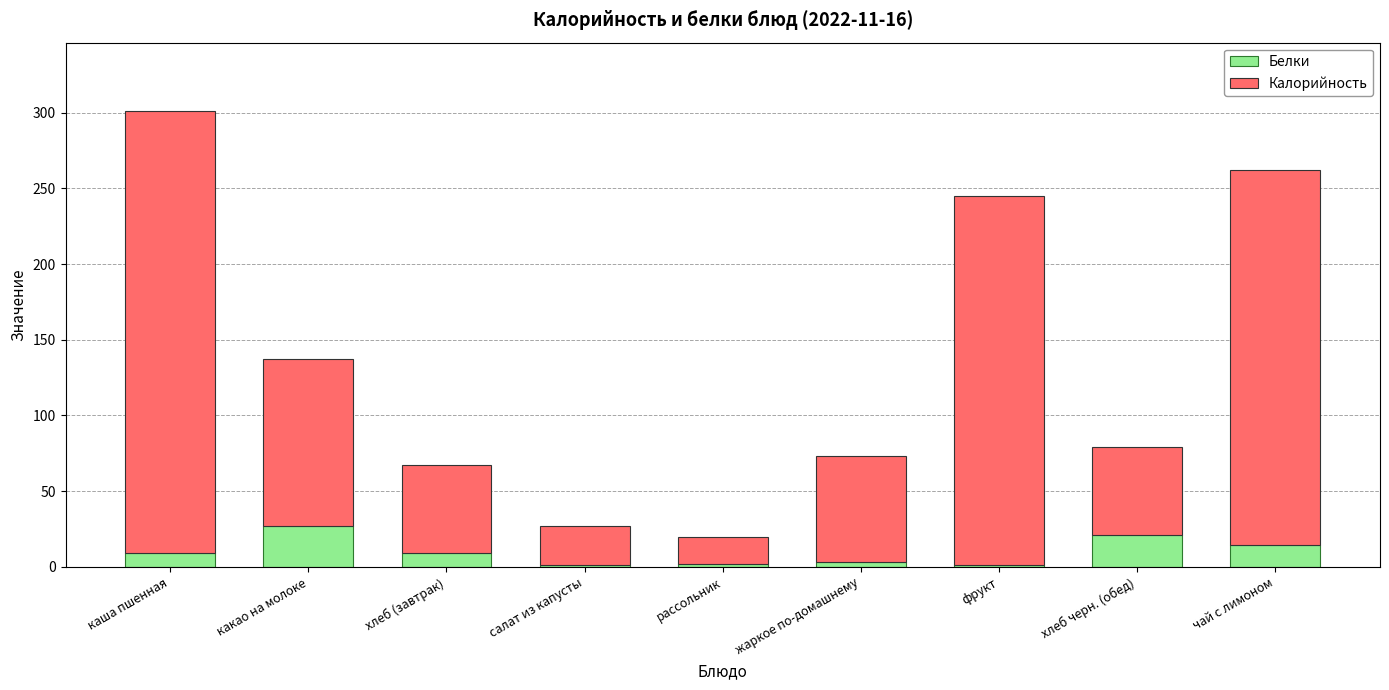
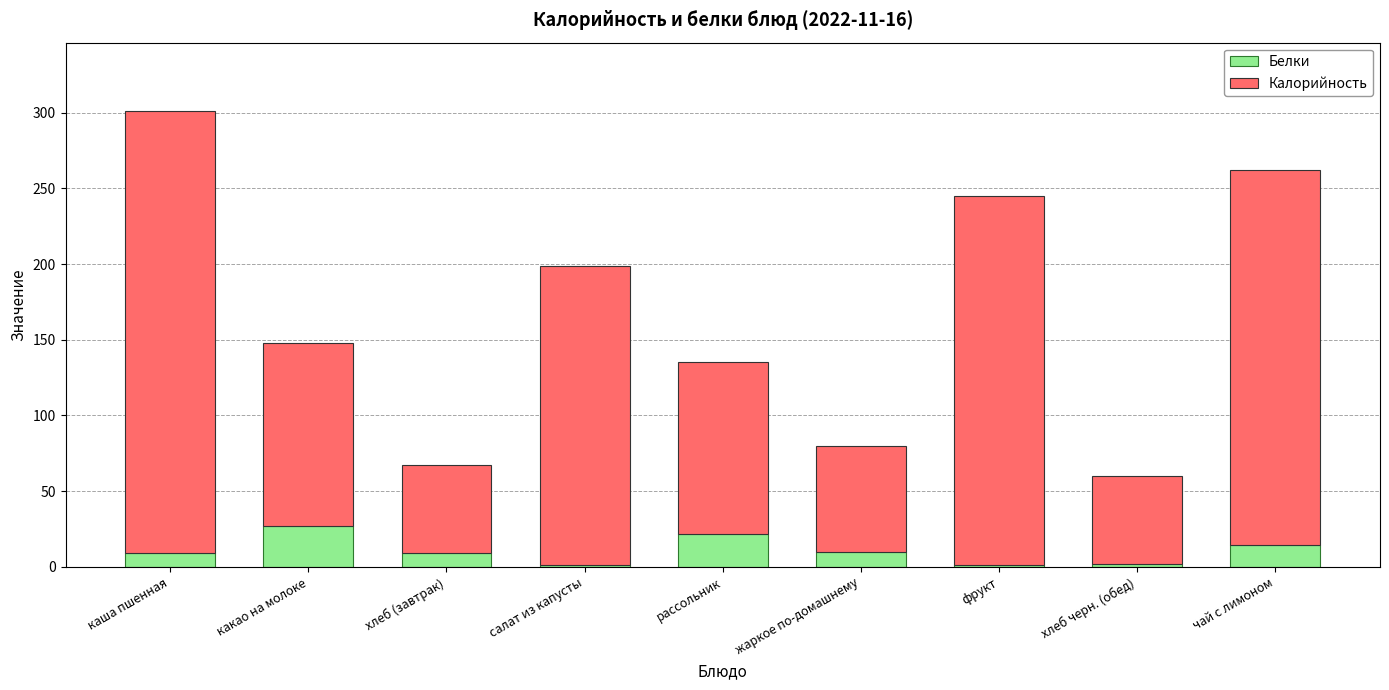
  {
    "Белки": {
      "каша пшенная": 9,
      "какао на молоке": 27,
      "хлеб (завтрак)": 9,
-     "рассольник": 2,
-     "жаркое по-домашнему": 3,
-     "хлеб черн. (обед)": 21,
+     "рассольник": 22,
+     "жаркое по-домашнему": 10,
+     "хлеб черн. (обед)": 2,
      "чай с лимоном": 14
    },
    "Калорийность": {
      "каша пшенная": 292,
-     "какао на молоке": 110,
+     "какао на молоке": 121,
      "хлеб (завтрак)": 58,
-     "салат из капусты": 26,
-     "рассольник": 18,
+     "салат из капусты": 198,
+     "рассольник": 113,
      "жаркое по-домашнему": 70,
      "фрукт": 244,
      "хлеб черн. (обед)": 58,
      "чай с лимоном": 248
    }
  }
